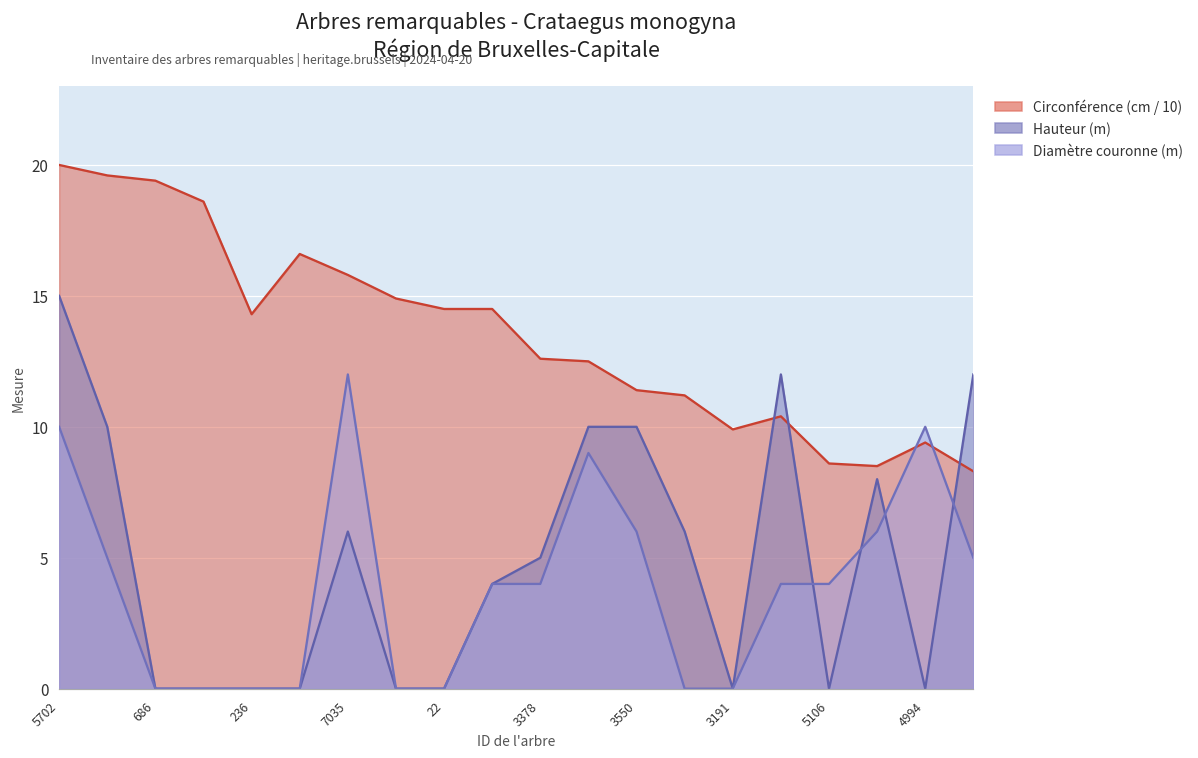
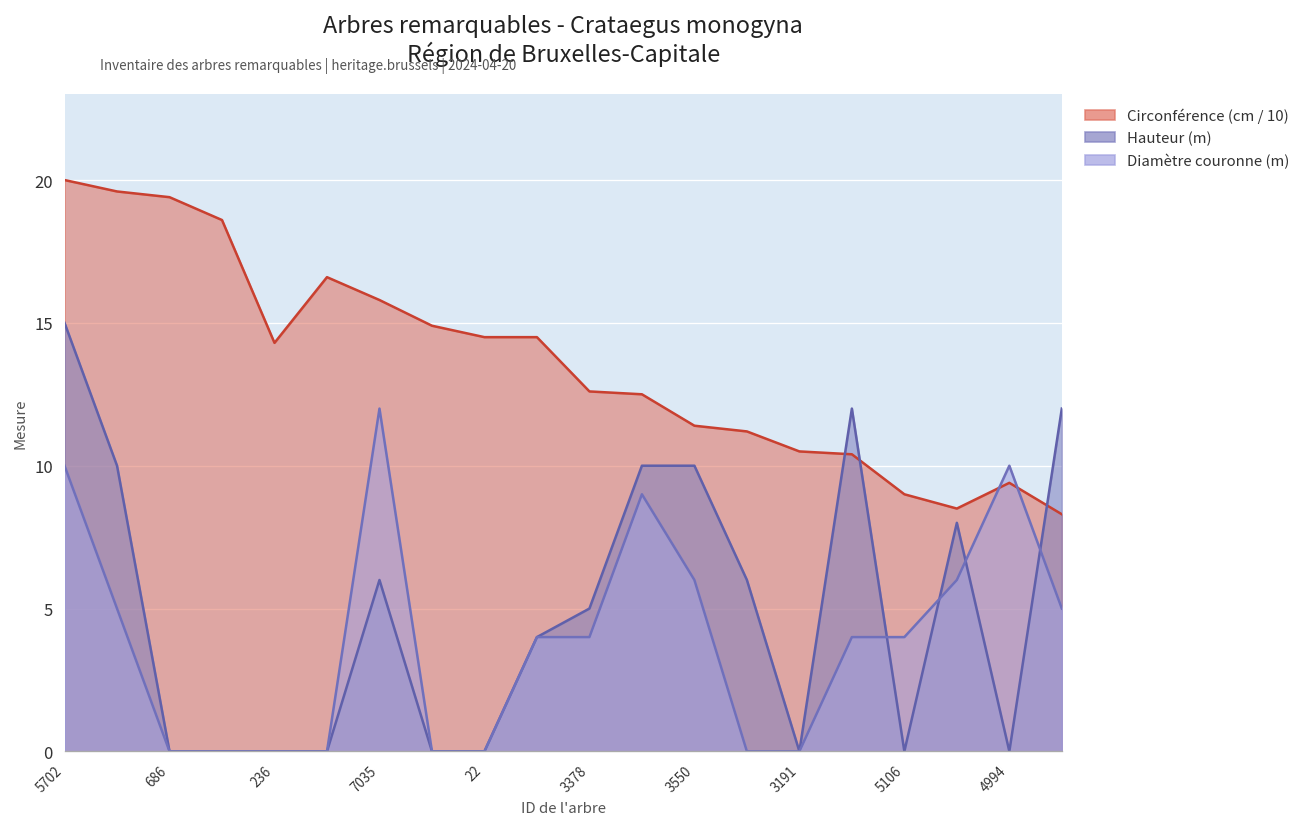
  {
    "Circonférence (cm / 10)": {
      "5702": 20.0,
      "686": 19.4,
      "236": 14.3,
      "7035": 15.8,
      "22": 14.5,
      "3378": 12.6,
      "3550": 11.4,
-     "3191": 9.9,
-     "5106": 8.6,
+     "3191": 10.5,
+     "5106": 9.0,
      "4994": 9.4
    }
  }
